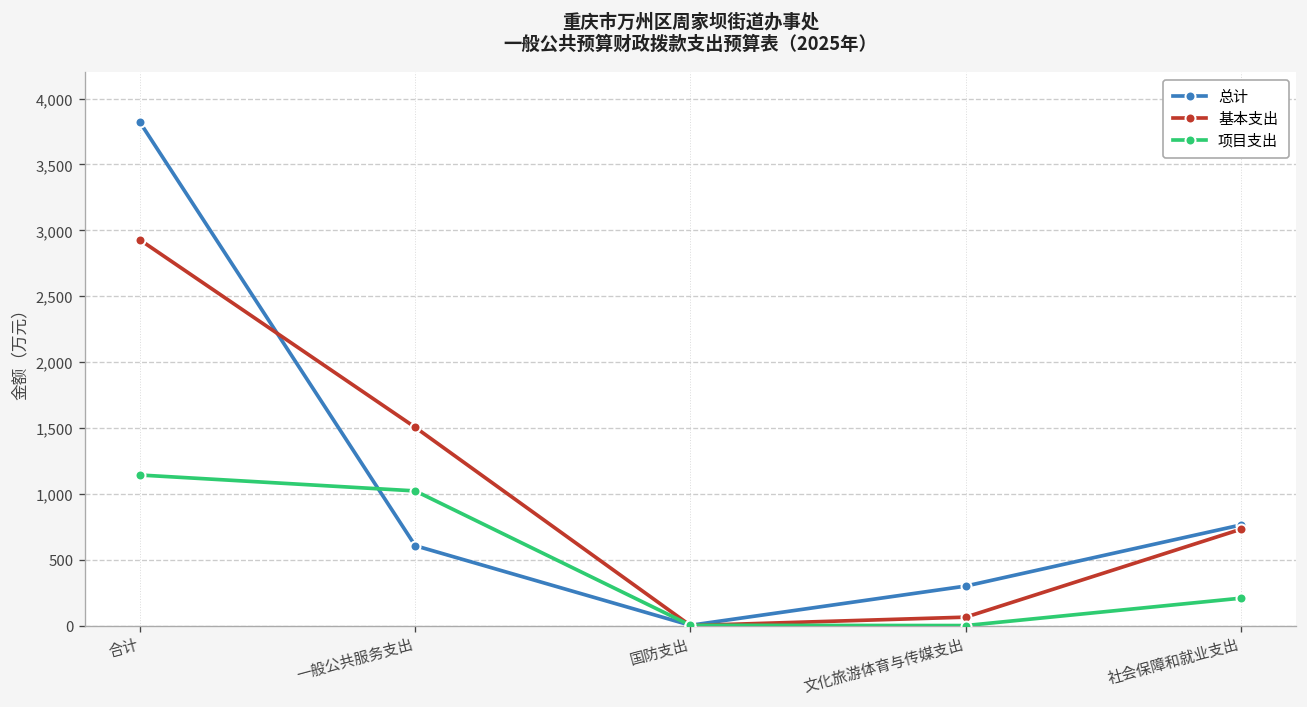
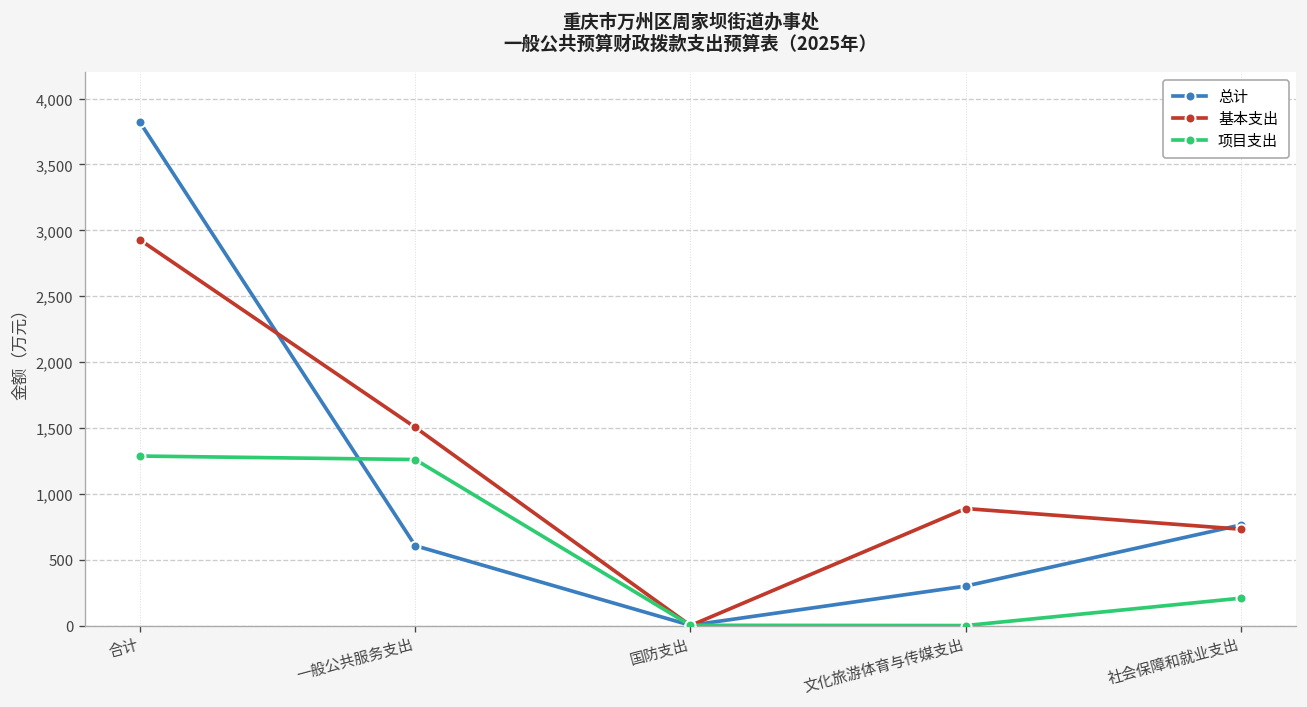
  {
    "总计": {
      "合计": "3,820",
      "一般公共服务支出": "610",
      "文化旅游体育与传媒支出": "300",
      "社会保障和就业支出": "760"
    },
    "基本支出": {
      "合计": "2,930",
      "一般公共服务支出": "1,500",
-     "文化旅游体育与传媒支出": "60",
+     "文化旅游体育与传媒支出": "890",
      "社会保障和就业支出": "730"
    },
    "项目支出": {
-     "合计": "1,140",
-     "一般公共服务支出": "1,020",
+     "合计": "1,290",
+     "一般公共服务支出": "1,260",
      "文化旅游体育与传媒支出": "0",
      "社会保障和就业支出": "210"
    }
  }
